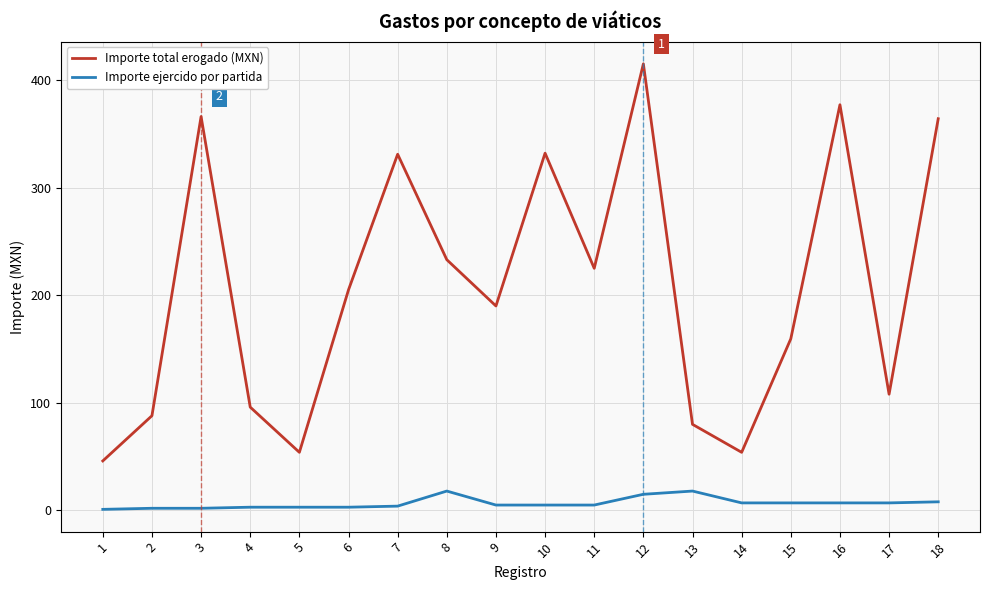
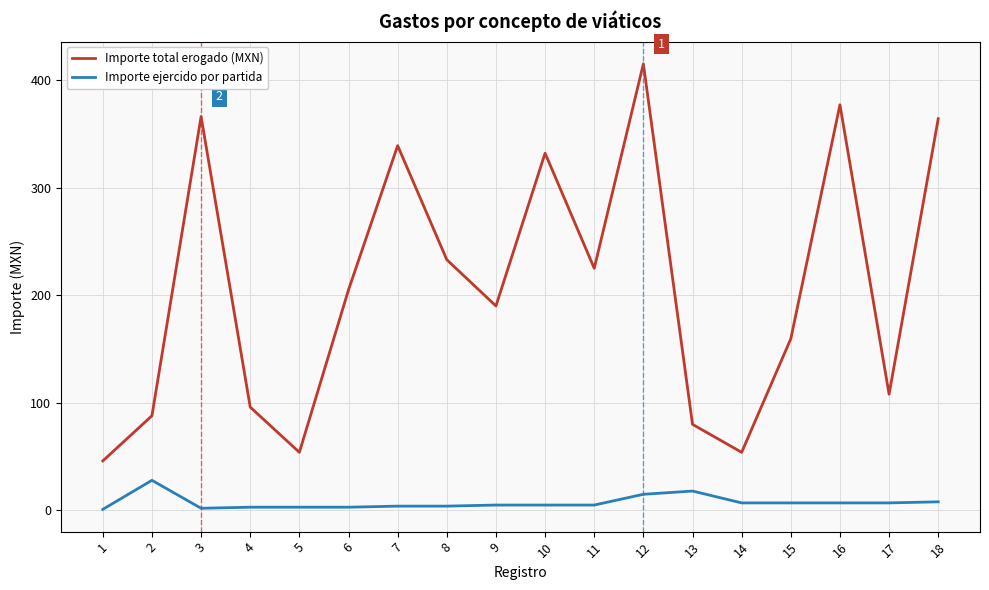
  {
    "Importe total erogado (MXN)": {
      "1": 46,
      "2": 88,
      "4": 96,
      "5": 54,
      "6": 205,
-     "7": 331,
+     "7": 339,
      "8": 233,
      "9": 190,
      "10": 332,
      "11": 225,
      "13": 80,
      "14": 54,
      "15": 160,
      "16": 377,
      "17": 108,
      "18": 364
    },
    "Importe ejercido por partida": {
      "1": 1,
-     "2": 2,
+     "2": 28,
      "3": 2,
      "4": 3,
      "5": 3,
      "6": 3,
      "7": 4,
-     "8": 18,
+     "8": 4,
      "9": 5,
      "10": 5,
      "11": 5,
      "12": 15,
      "13": 18,
      "14": 7,
      "15": 7,
      "16": 7,
      "17": 7,
      "18": 8
    }
  }
